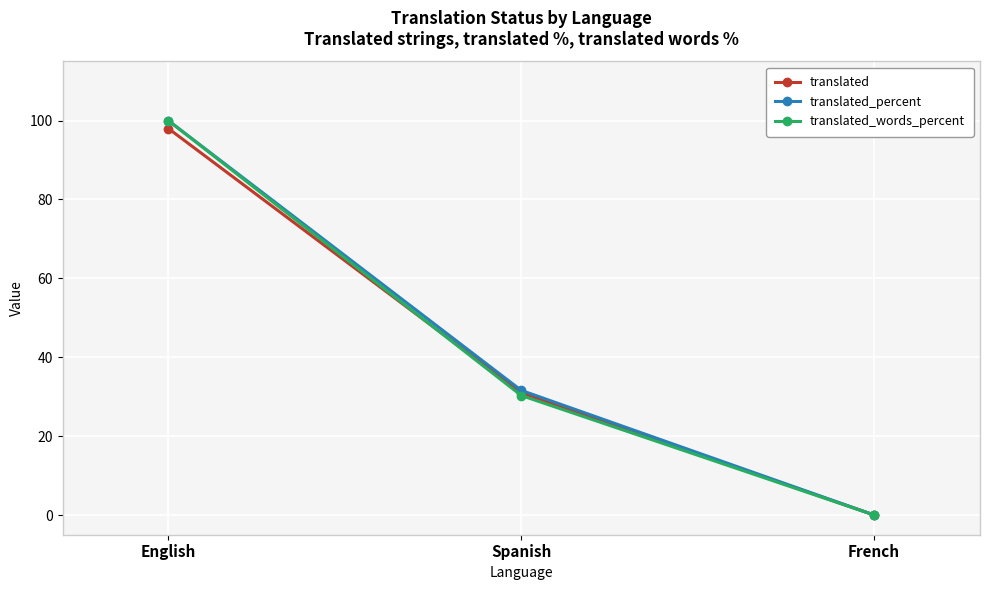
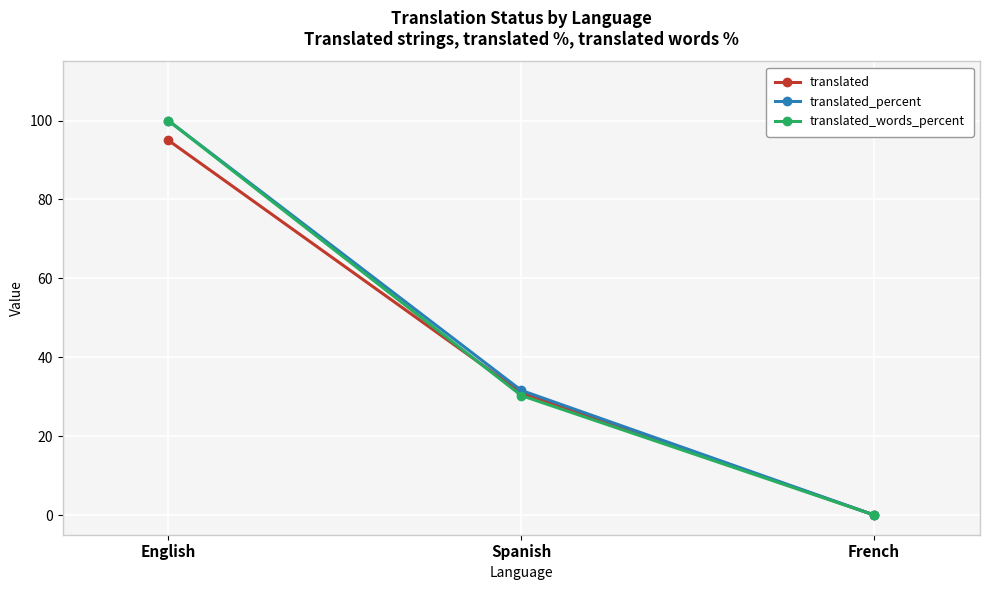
  {
    "translated": {
-     "English": 98
+     "English": 95
    },
    "translated_words_percent": {
      "Spanish": 30
    }
  }
